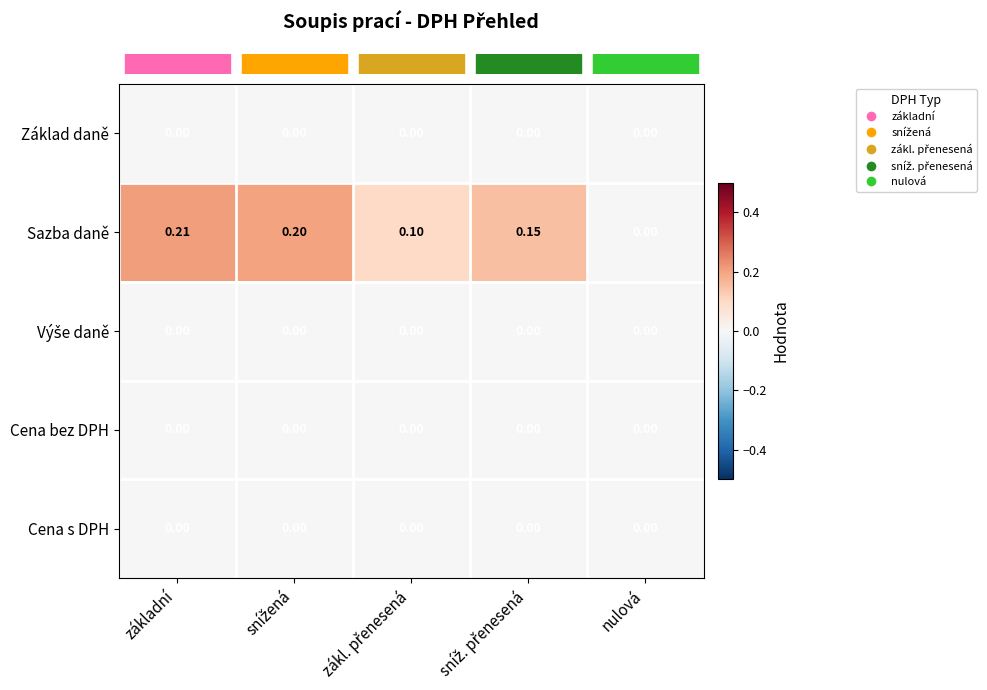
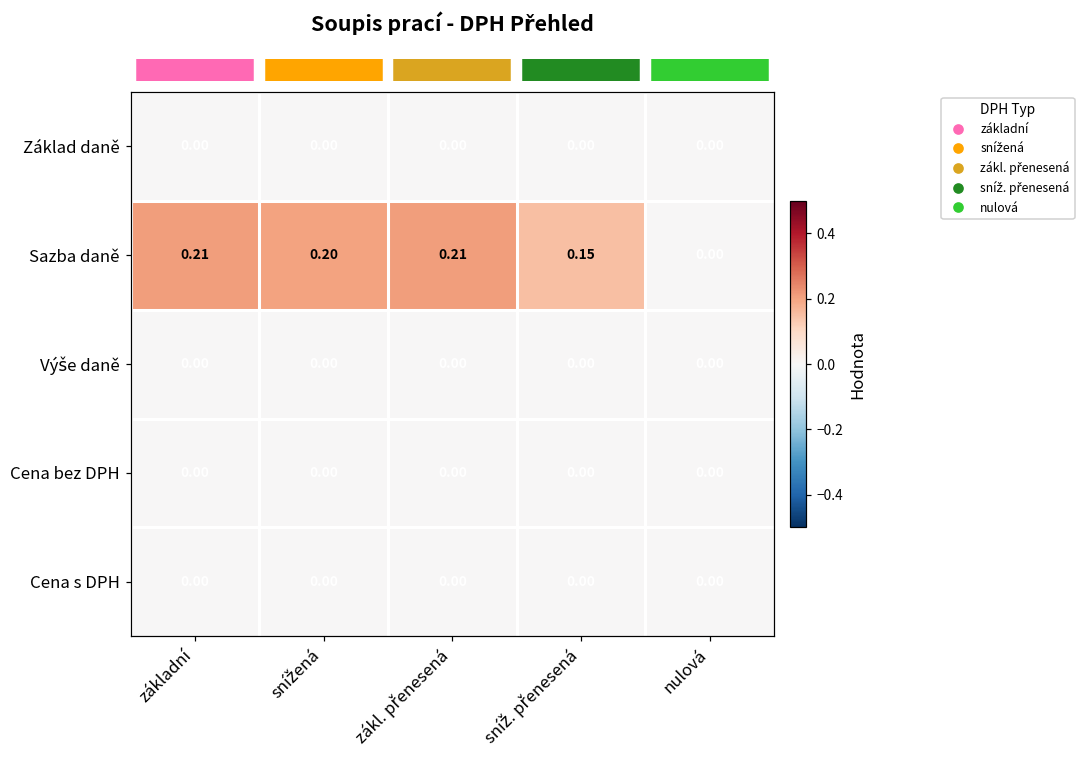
  {
    "Sazba daně": {
      "základní": 0.21,
      "snížená": 0.20,
-     "zákl. přenesená": 0.10,
+     "zákl. přenesená": 0.21,
      "sníž. přenesená": 0.15
    }
  }
